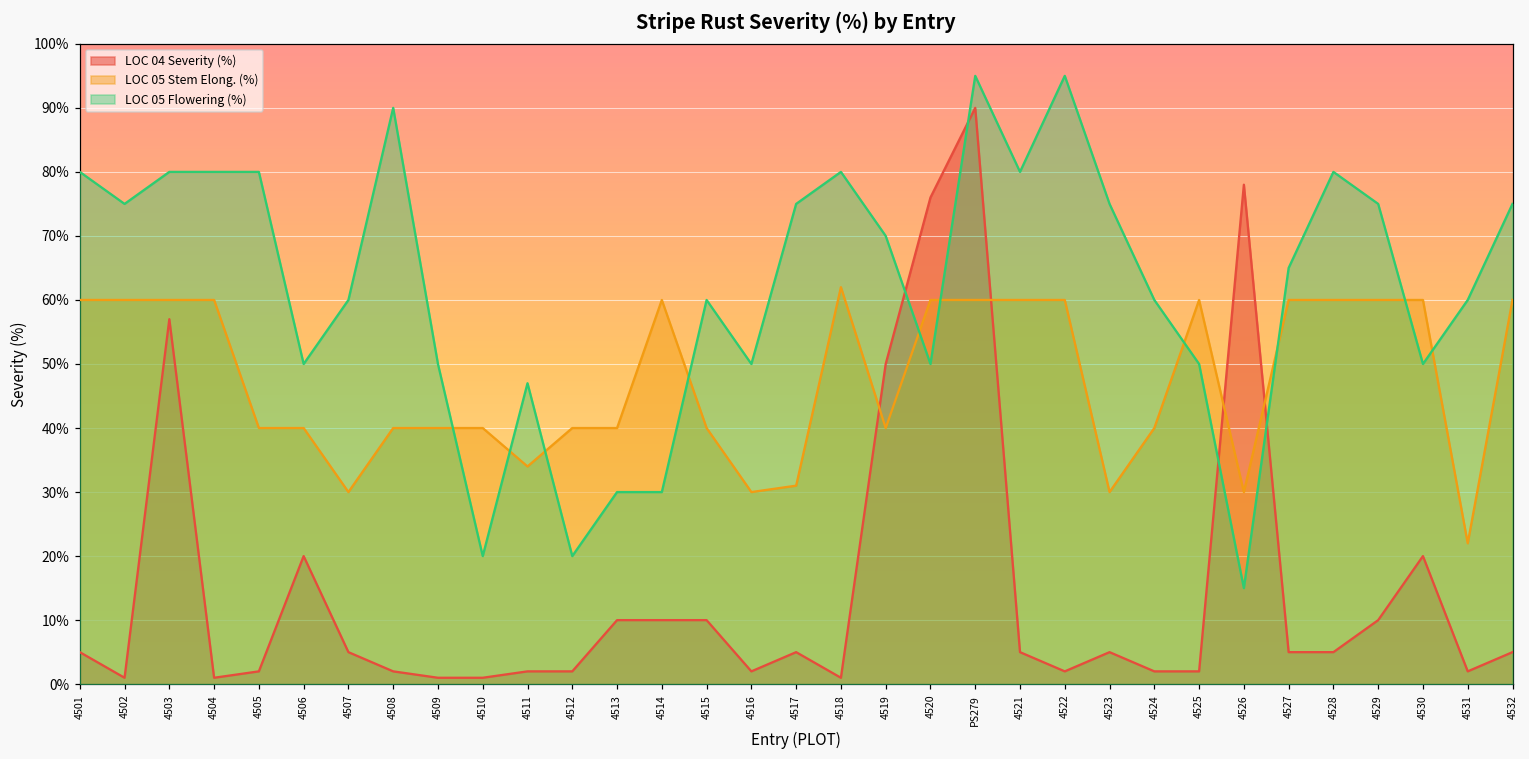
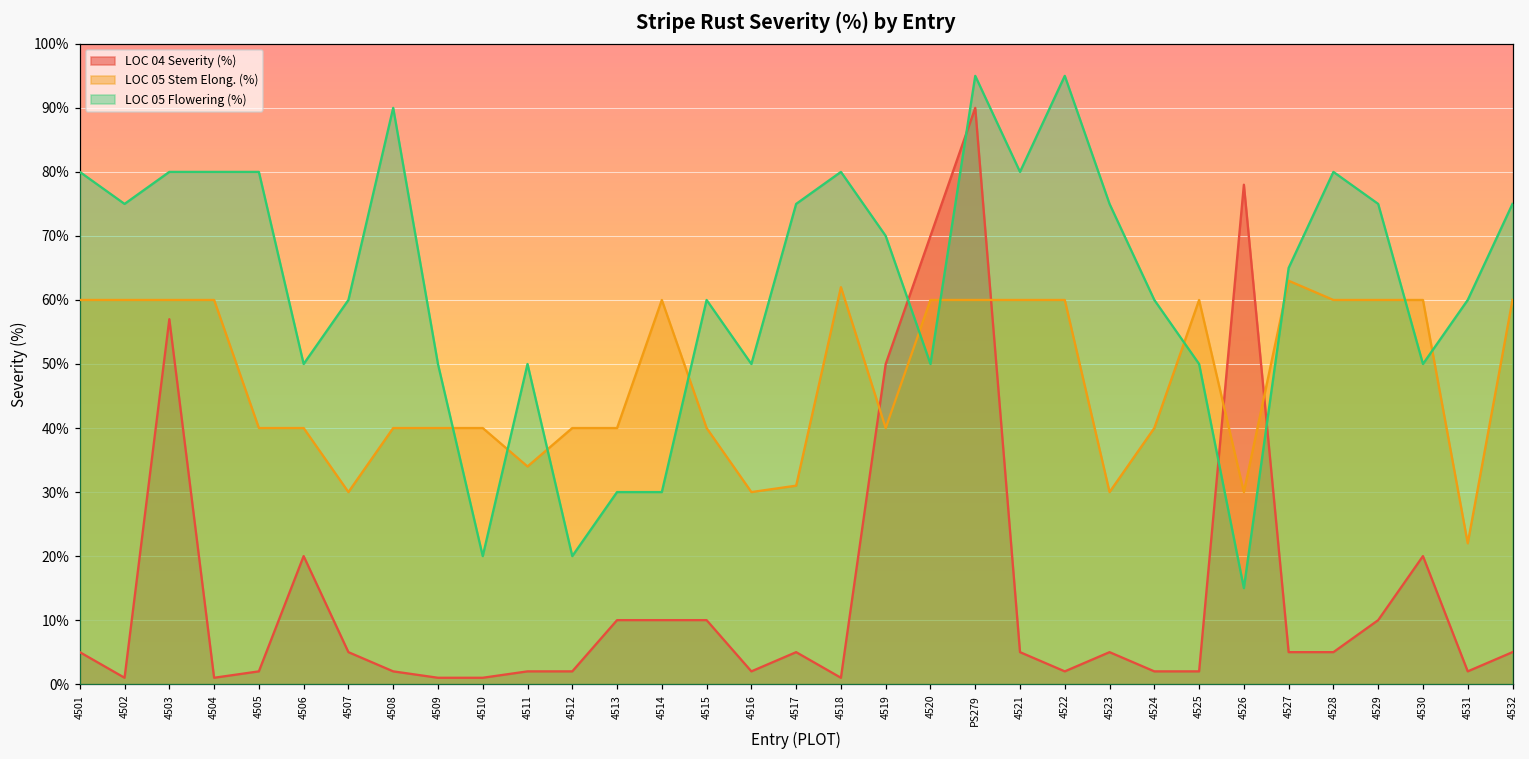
  {
    "LOC 04 Severity (%)": {
      "4501": "5%",
      "4502": "1%",
      "4503": "57%",
      "4504": "1%",
      "4505": "2%",
      "4506": "20%",
      "4507": "5%",
      "4508": "2%",
      "4509": "1%",
      "4510": "1%",
      "4511": "2%",
      "4512": "2%",
      "4513": "10%",
      "4514": "10%",
      "4515": "10%",
      "4516": "2%",
      "4517": "5%",
      "4518": "1%",
      "4519": "50%",
-     "4520": "76%",
+     "4520": "70%",
      "PS279": "90%",
      "4521": "5%",
      "4522": "2%",
      "4523": "5%",
      "4524": "2%",
      "4525": "2%",
      "4526": "78%",
      "4527": "5%",
      "4528": "5%",
      "4529": "10%",
      "4530": "20%",
      "4531": "2%",
      "4532": "5%"
    },
    "LOC 05 Stem Elong. (%)": {
      "4501": "60%",
      "4502": "60%",
      "4503": "60%",
      "4504": "60%",
      "4505": "40%",
      "4506": "40%",
      "4507": "30%",
      "4508": "40%",
      "4509": "40%",
      "4510": "40%",
      "4511": "34%",
      "4512": "40%",
      "4513": "40%",
      "4514": "60%",
      "4515": "40%",
      "4516": "30%",
      "4517": "31%",
      "4518": "62%",
      "4519": "40%",
      "4520": "60%",
      "PS279": "60%",
      "4521": "60%",
      "4522": "60%",
      "4523": "30%",
      "4524": "40%",
      "4525": "60%",
      "4526": "30%",
-     "4527": "60%",
+     "4527": "63%",
      "4528": "60%",
      "4529": "60%",
      "4530": "60%",
      "4531": "22%",
      "4532": "60%"
    },
    "LOC 05 Flowering (%)": {
      "4501": "80%",
      "4502": "75%",
      "4503": "80%",
      "4504": "80%",
      "4505": "80%",
      "4506": "50%",
      "4507": "60%",
      "4508": "90%",
      "4509": "50%",
      "4510": "20%",
-     "4511": "47%",
+     "4511": "50%",
      "4512": "20%",
      "4513": "30%",
      "4514": "30%",
      "4515": "60%",
      "4516": "50%",
      "4517": "75%",
      "4518": "80%",
      "4519": "70%",
      "4520": "50%",
      "PS279": "95%",
      "4521": "80%",
      "4522": "95%",
      "4523": "75%",
      "4524": "60%",
      "4525": "50%",
      "4526": "15%",
      "4527": "65%",
      "4528": "80%",
      "4529": "75%",
      "4530": "50%",
      "4531": "60%",
      "4532": "75%"
    }
  }
